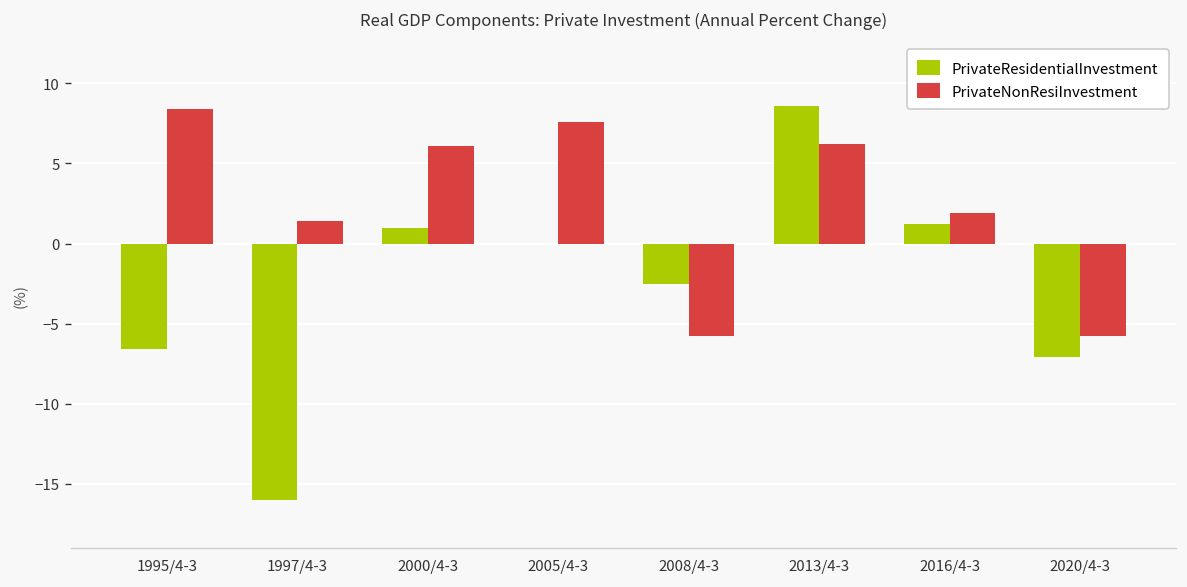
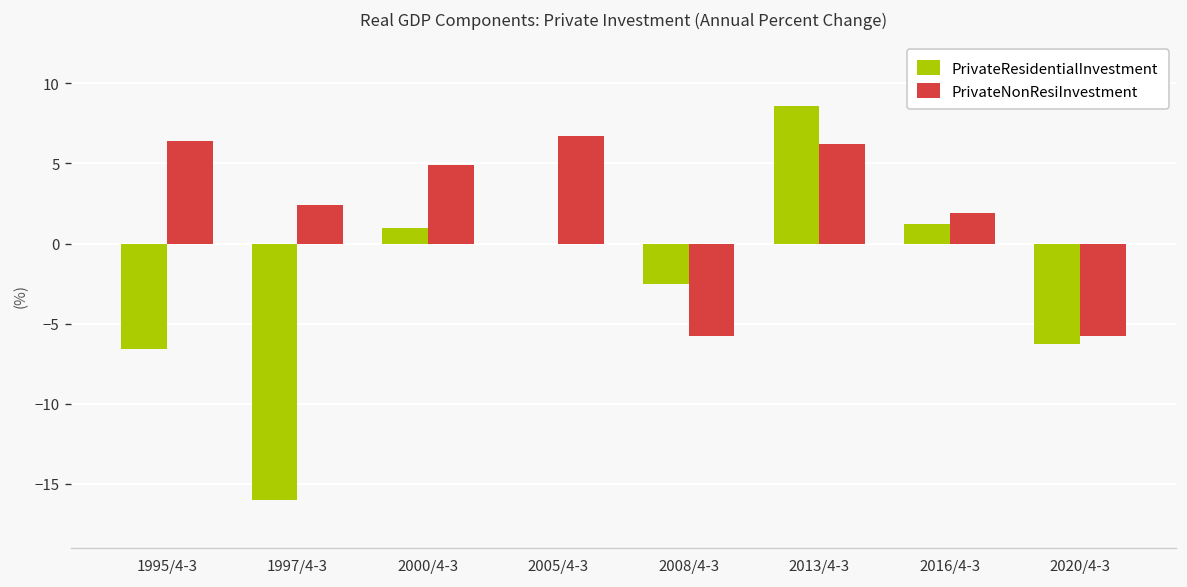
  {
    "PrivateResidentialInvestment": {
      "1995/4-3": -6.6,
      "1997/4-3": -16.0,
      "2000/4-3": 1.0,
      "2005/4-3": 0.0,
      "2008/4-3": -2.5,
      "2013/4-3": 8.6,
      "2016/4-3": 1.2,
-     "2020/4-3": -7.1
+     "2020/4-3": -6.3
    },
    "PrivateNonResiInvestment": {
-     "1995/4-3": 8.4,
-     "1997/4-3": 1.4,
-     "2000/4-3": 6.1,
-     "2005/4-3": 7.6,
+     "1995/4-3": 6.4,
+     "1997/4-3": 2.4,
+     "2000/4-3": 4.9,
+     "2005/4-3": 6.7,
      "2008/4-3": -5.8,
      "2013/4-3": 6.2,
      "2016/4-3": 1.9,
      "2020/4-3": -5.8
    }
  }
